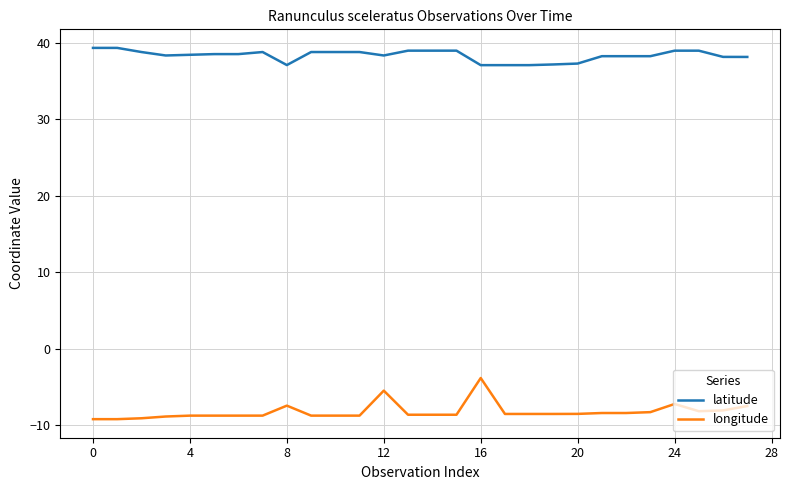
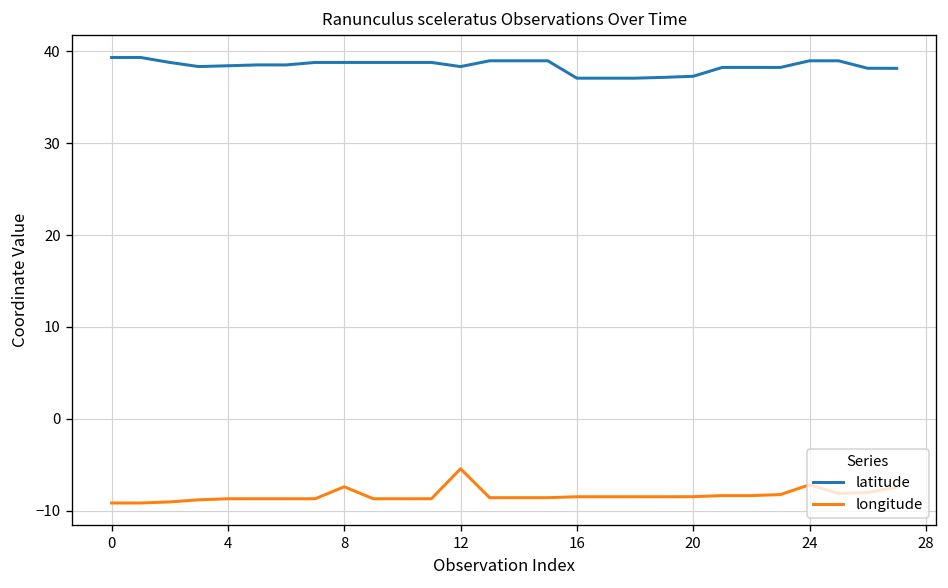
  {
    "latitude": {
      "0": 39,
      "4": 38,
-     "8": 37,
+     "8": 39,
      "12": 38,
      "16": 37,
      "20": 37,
      "24": 39
    },
    "longitude": {
      "0": -9,
      "4": -9,
      "8": -7,
      "12": -5,
-     "16": -4,
+     "16": -8,
      "20": -8
    }
  }
